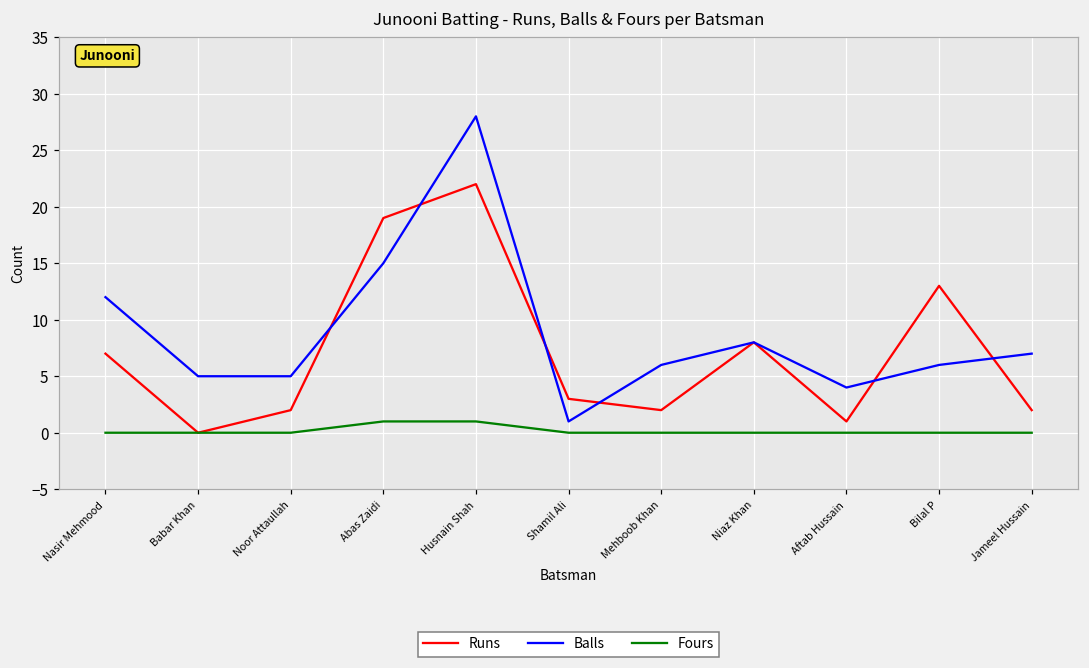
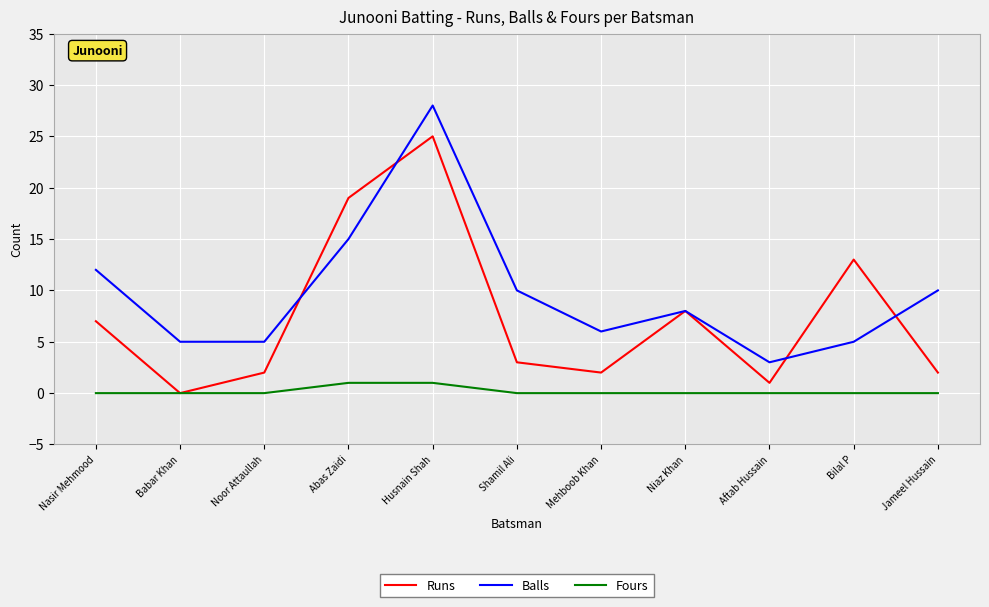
  {
    "Runs": {
      "Nasir Mehmood": 7,
      "Noor Attaullah": 2,
      "Abas Zaidi": 19,
-     "Husnain Shah": 22,
+     "Husnain Shah": 25,
      "Shamil Ali": 3,
      "Mehboob Khan": 2,
      "Aftab Hussain": 1,
      "Bilal P": 13,
      "Jameel Hussain": 2
    },
    "Balls": {
      "Nasir Mehmood": 12,
      "Babar Khan": 5,
      "Noor Attaullah": 5,
      "Abas Zaidi": 15,
      "Husnain Shah": 28,
-     "Shamil Ali": 1,
+     "Shamil Ali": 10,
      "Mehboob Khan": 6,
-     "Aftab Hussain": 4,
-     "Bilal P": 6,
-     "Jameel Hussain": 7
+     "Aftab Hussain": 3,
+     "Bilal P": 5,
+     "Jameel Hussain": 10
    },
    "Fours": {
      "Nasir Mehmood": 0,
      "Noor Attaullah": 0,
      "Abas Zaidi": 1,
      "Husnain Shah": 1,
      "Shamil Ali": 0,
      "Mehboob Khan": 0,
      "Niaz Khan": 0,
      "Aftab Hussain": 0,
      "Bilal P": 0,
      "Jameel Hussain": 0
    }
  }
